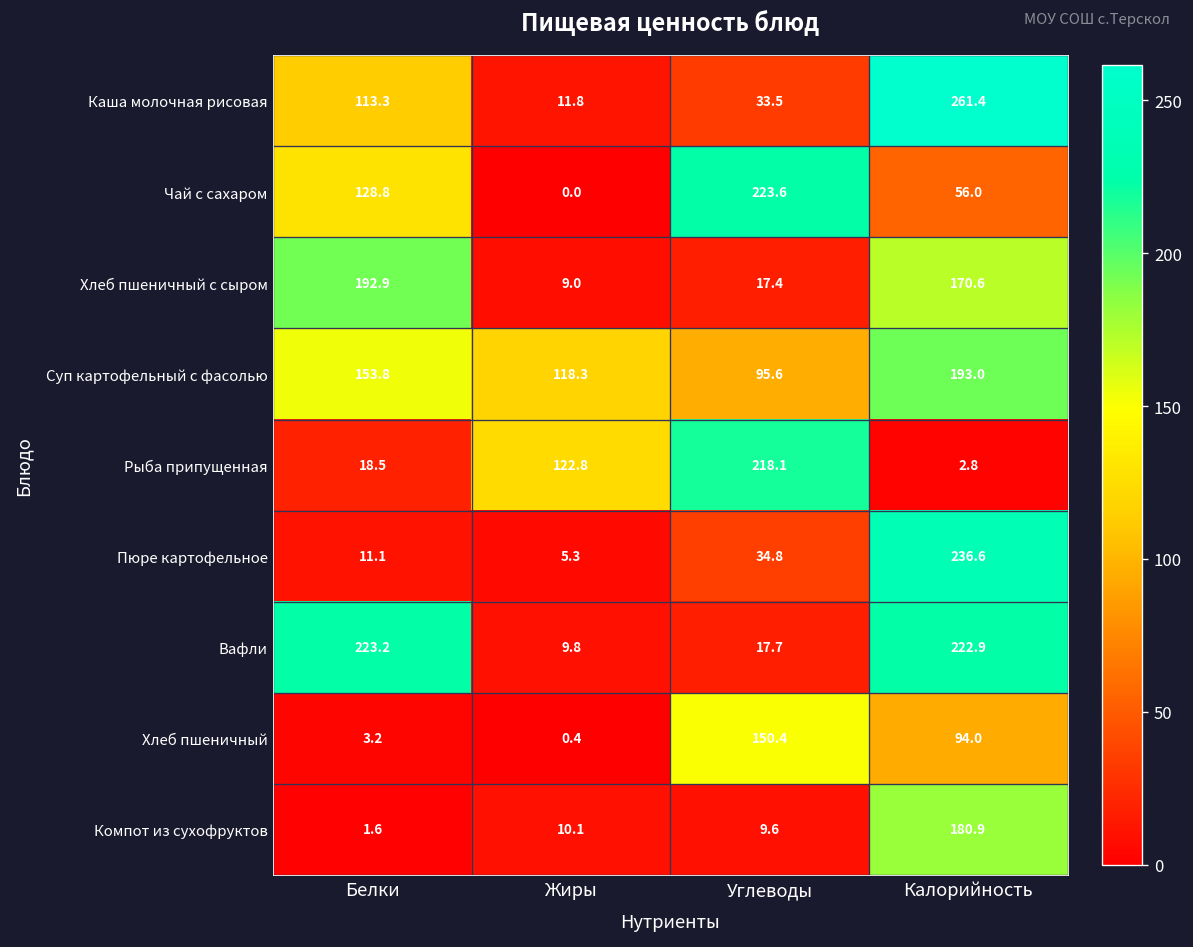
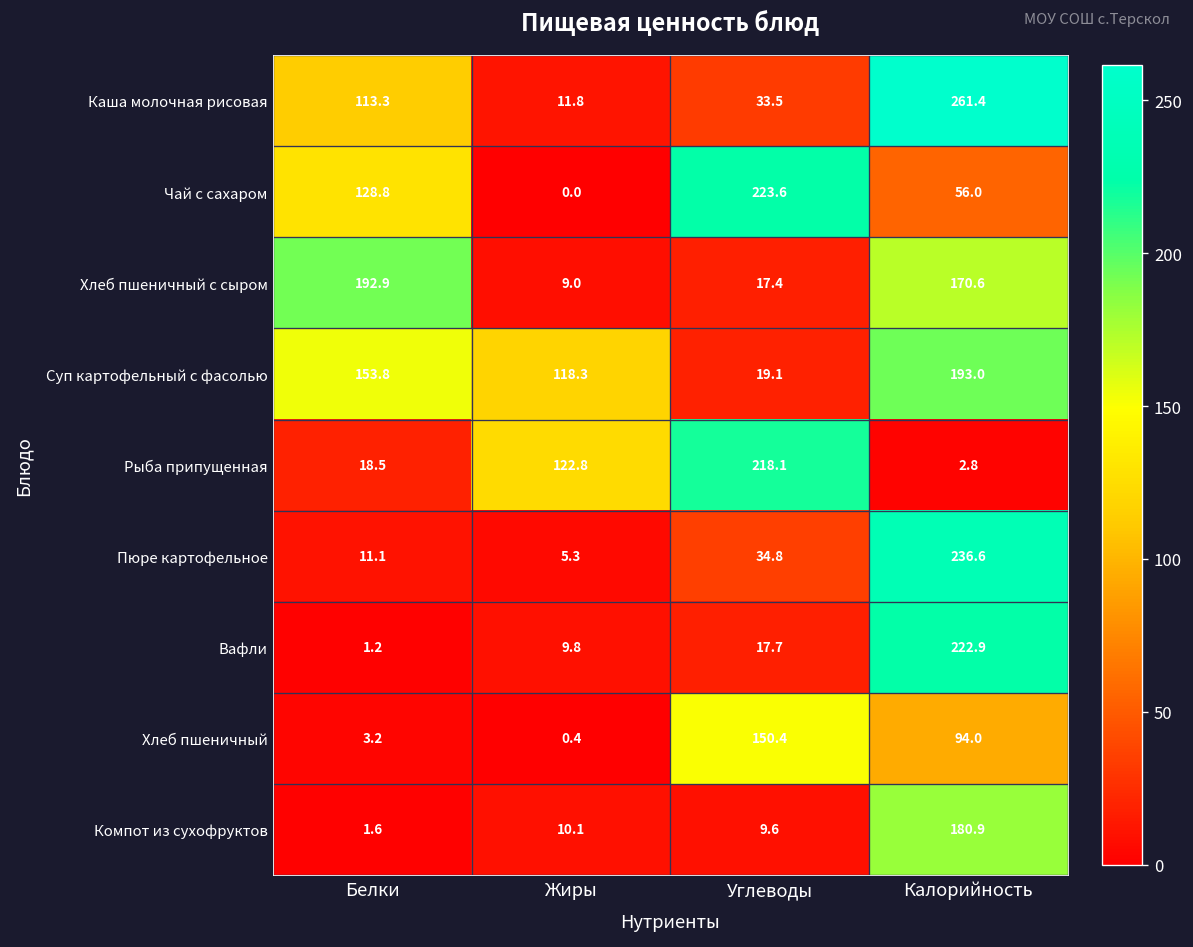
  {
    "Каша молочная рисовая": {
      "Белки": 113.3,
      "Жиры": 11.8,
      "Углеводы": 33.5,
      "Калорийность": 261.4
    },
    "Чай с сахаром": {
      "Белки": 128.8,
      "Жиры": 0.0,
      "Углеводы": 223.6,
      "Калорийность": 56.0
    },
    "Хлеб пшеничный с сыром": {
      "Белки": 192.9,
      "Жиры": 9.0,
      "Углеводы": 17.4,
      "Калорийность": 170.6
    },
    "Суп картофельный с фасолью": {
      "Белки": 153.8,
      "Жиры": 118.3,
-     "Углеводы": 95.6,
+     "Углеводы": 19.1,
      "Калорийность": 193.0
    },
    "Рыба припущенная": {
      "Белки": 18.5,
      "Жиры": 122.8,
      "Углеводы": 218.1,
      "Калорийность": 2.8
    },
    "Пюре картофельное": {
      "Белки": 11.1,
      "Жиры": 5.3,
      "Углеводы": 34.8,
      "Калорийность": 236.6
    },
    "Вафли": {
-     "Белки": 223.2,
+     "Белки": 1.2,
      "Жиры": 9.8,
      "Углеводы": 17.7,
      "Калорийность": 222.9
    },
    "Хлеб пшеничный": {
      "Белки": 3.2,
      "Жиры": 0.4,
      "Углеводы": 150.4,
      "Калорийность": 94.0
    },
    "Компот из сухофруктов": {
      "Белки": 1.6,
      "Жиры": 10.1,
      "Углеводы": 9.6,
      "Калорийность": 180.9
    }
  }
